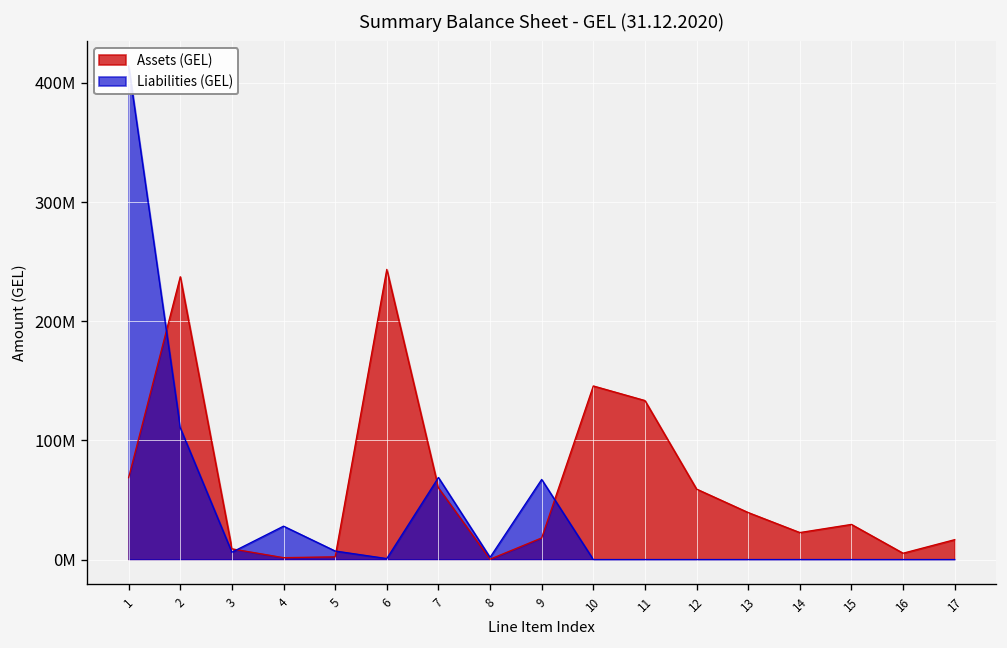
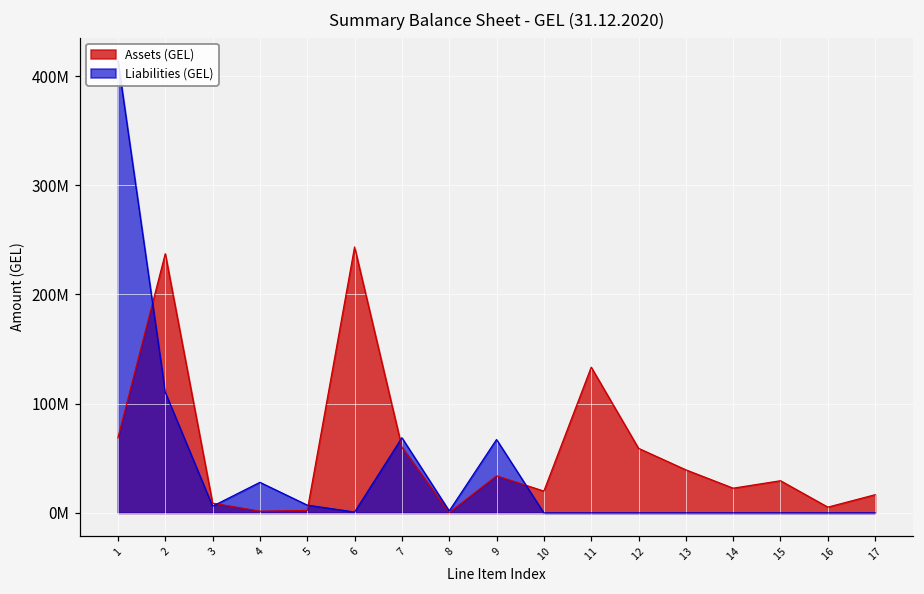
  {
    "Assets (GEL)": {
      "1": 70000000,
      "2": 240000000,
      "3": 10000000,
      "4": 0,
      "5": 0,
      "6": 240000000,
      "7": 60000000,
-     "9": 20000000,
-     "10": 150000000,
+     "9": 30000000,
+     "10": 20000000,
      "11": 130000000,
      "12": 60000000,
      "13": 40000000,
      "14": 20000000,
      "15": 30000000,
      "16": 10000000,
      "17": 20000000
    },
    "Liabilities (GEL)": {
      "2": 110000000,
      "3": 10000000,
      "4": 30000000,
      "5": 10000000,
      "6": 0,
      "7": 70000000,
      "9": 70000000,
      "10": 0,
      "11": 0,
      "12": 0,
      "13": 0,
      "14": 0,
      "15": 0,
      "16": 0,
      "17": 0
    }
  }
